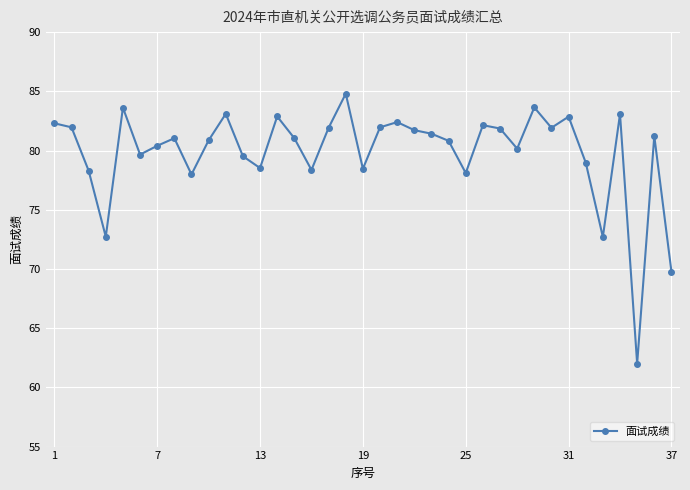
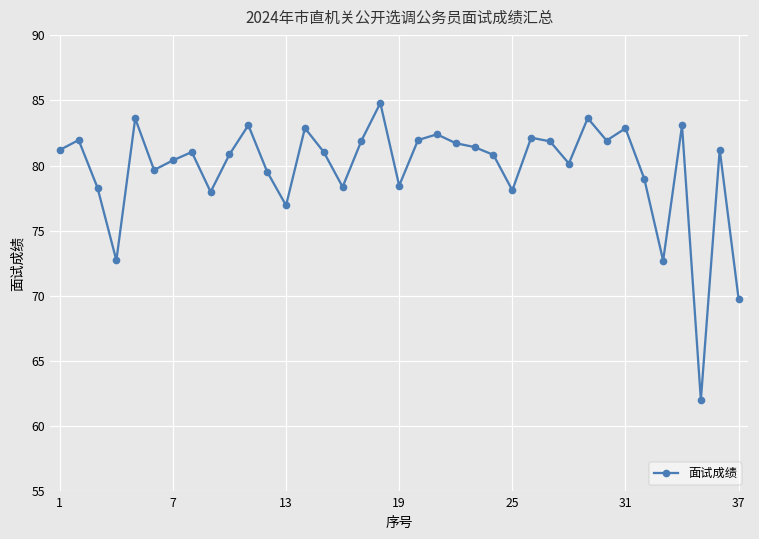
  {
-   "1": 82.3,
+   "1": 81.2,
    "7": 80.4,
-   "13": 78.5,
+   "13": 76.9,
    "19": 78.5,
    "25": 78.1,
    "31": 82.9,
    "37": 69.8
  }
